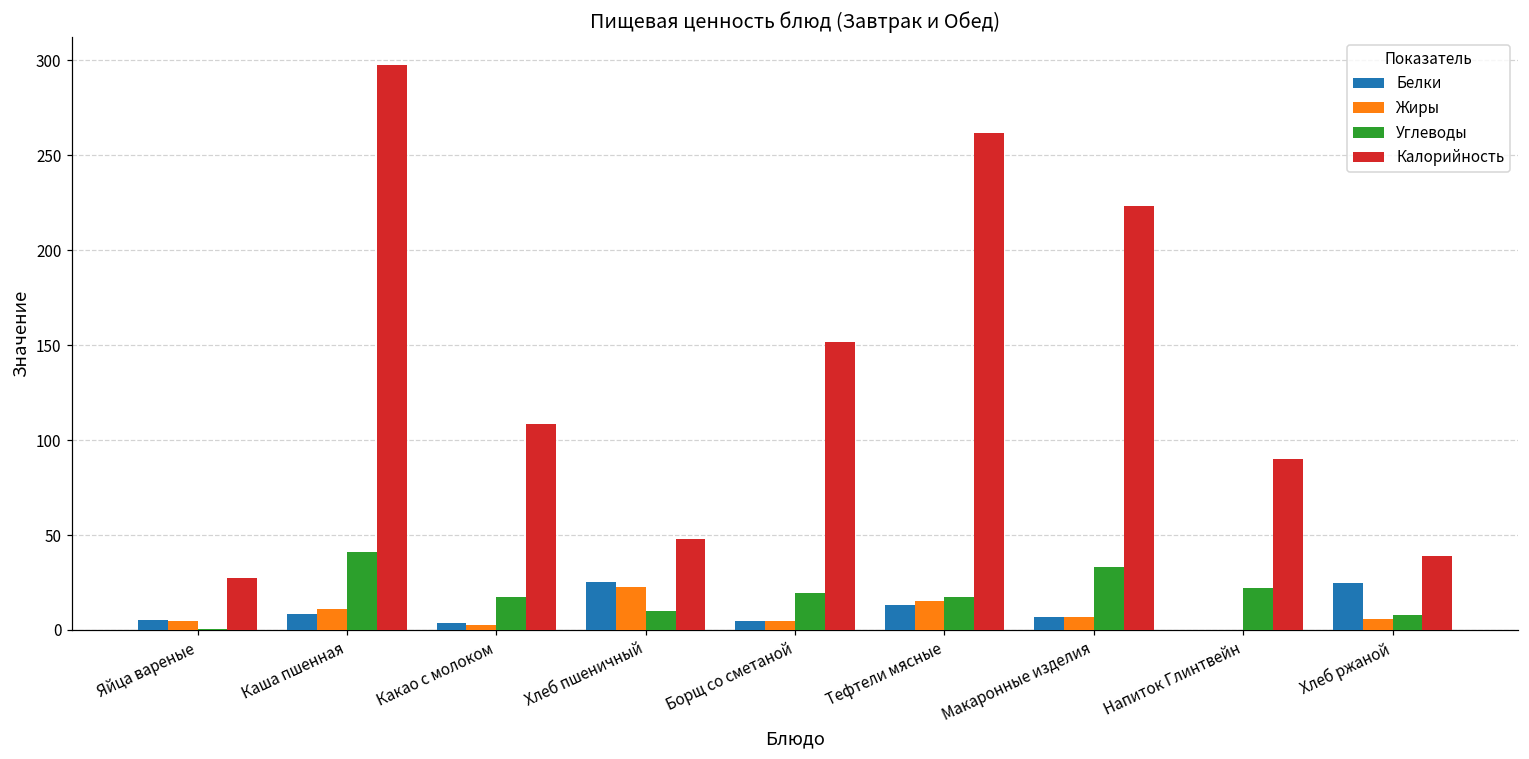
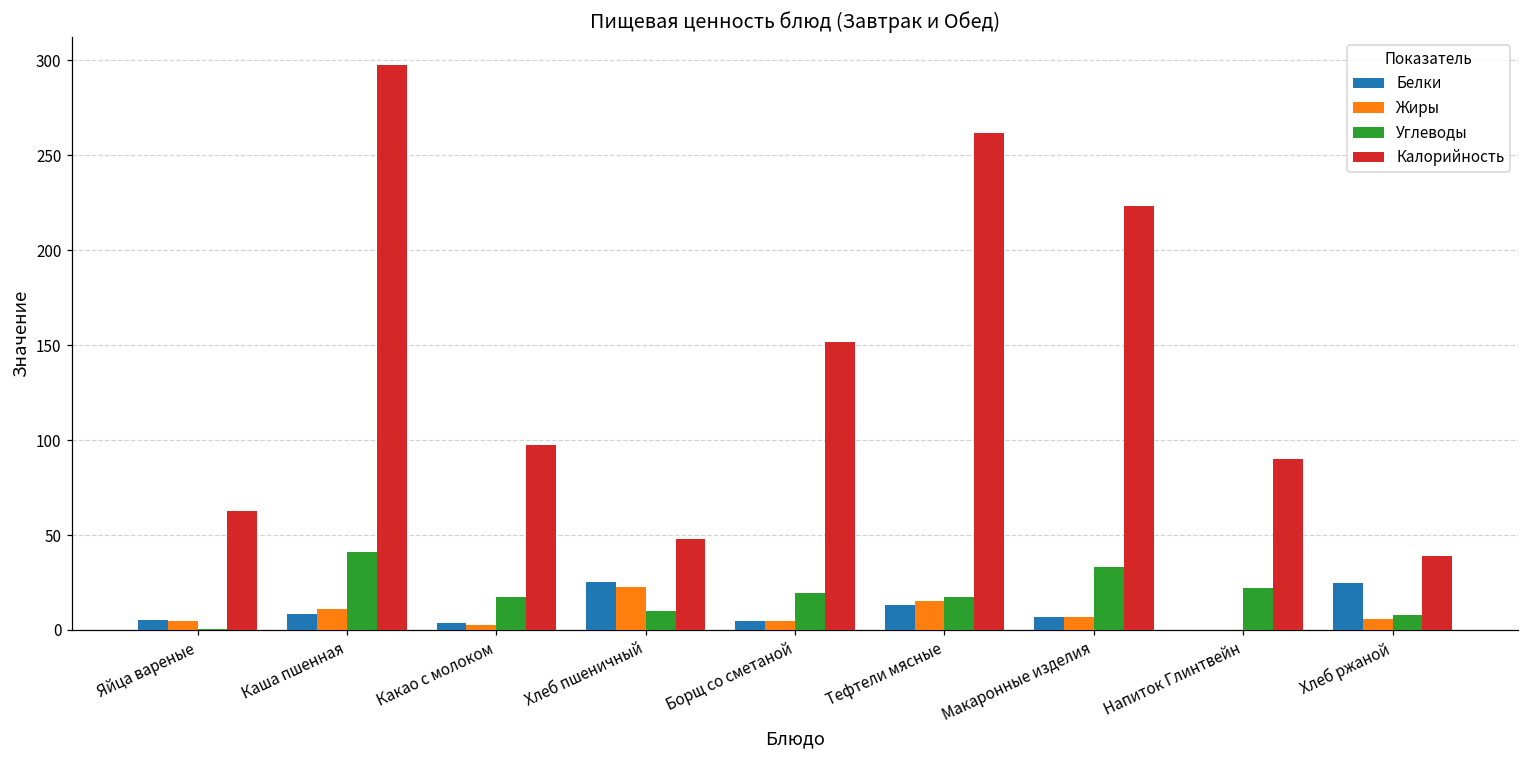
  {
    "Белки": {
      "Яйца вареные": 5,
      "Каша пшенная": 9,
      "Какао с молоком": 4,
      "Хлеб пшеничный": 25,
      "Борщ со сметаной": 5,
      "Тефтели мясные": 13,
      "Макаронные изделия": 7,
      "Хлеб ржаной": 25
    },
    "Жиры": {
      "Яйца вареные": 5,
      "Каша пшенная": 11,
      "Какао с молоком": 3,
      "Хлеб пшеничный": 23,
      "Борщ со сметаной": 5,
      "Тефтели мясные": 15,
      "Макаронные изделия": 7,
      "Хлеб ржаной": 6
    },
    "Углеводы": {
      "Каша пшенная": 41,
      "Какао с молоком": 18,
      "Хлеб пшеничный": 10,
      "Борщ со сметаной": 20,
      "Тефтели мясные": 17,
      "Макаронные изделия": 33,
      "Напиток Глинтвейн": 22,
      "Хлеб ржаной": 8
    },
    "Калорийность": {
-     "Яйца вареные": 27,
+     "Яйца вареные": 63,
      "Каша пшенная": 297,
-     "Какао с молоком": 109,
+     "Какао с молоком": 97,
      "Хлеб пшеничный": 48,
      "Борщ со сметаной": 152,
      "Тефтели мясные": 262,
      "Макаронные изделия": 223,
      "Напиток Глинтвейн": 90,
      "Хлеб ржаной": 39
    }
  }
